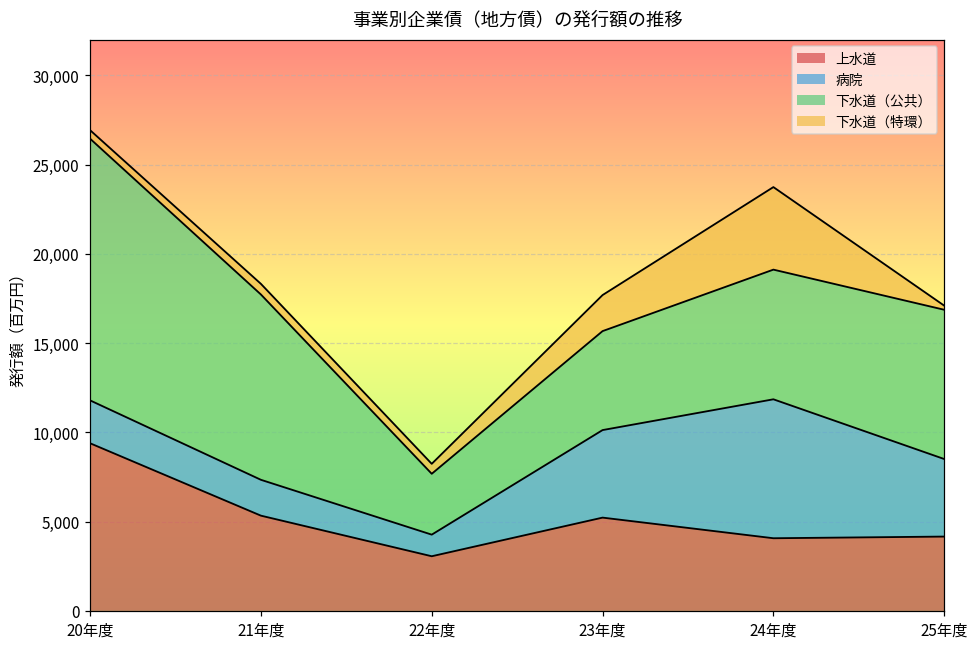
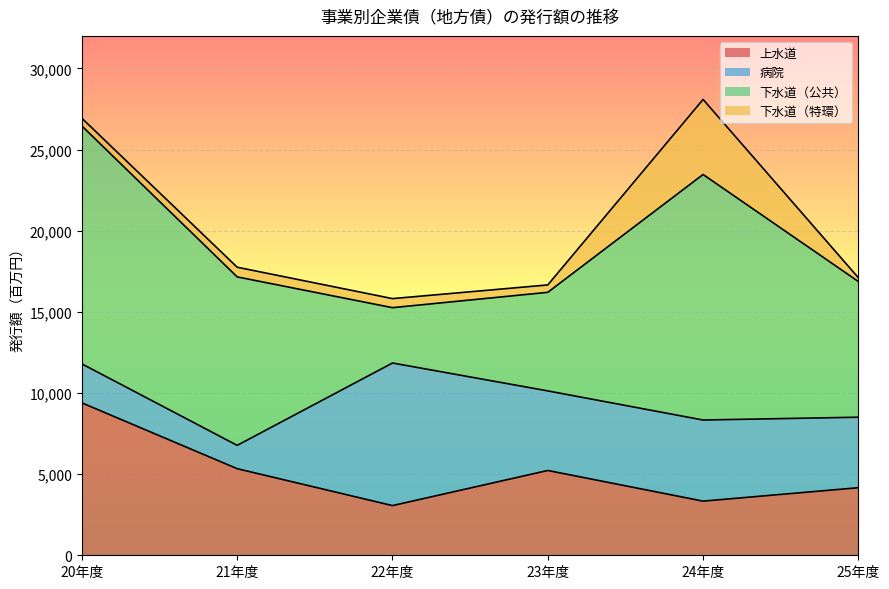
  {
    "上水道": {
      "20年度": "9,400",
      "21年度": "5,300",
      "22年度": "3,100",
      "23年度": "5,200",
-     "24年度": "4,100",
+     "24年度": "3,300",
      "25年度": "4,200"
    },
    "病院": {
      "20年度": "2,400",
-     "21年度": "2,000",
-     "22年度": "1,200",
+     "21年度": "1,400",
+     "22年度": "8,800",
      "23年度": "4,900",
-     "24年度": "7,800",
+     "24年度": "5,000",
      "25年度": "4,300"
    },
    "下水道（公共）": {
      "20年度": "14,700",
      "21年度": "10,400",
      "22年度": "3,400",
-     "23年度": "5,500",
-     "24年度": "7,300",
+     "23年度": "6,100",
+     "24年度": "15,100",
      "25年度": "8,400"
    },
    "下水道（特環）": {
      "20年度": "500",
      "21年度": "600",
      "22年度": "600",
-     "23年度": "2,000",
+     "23年度": "500",
      "24年度": "4,600",
      "25年度": "200"
    }
  }
